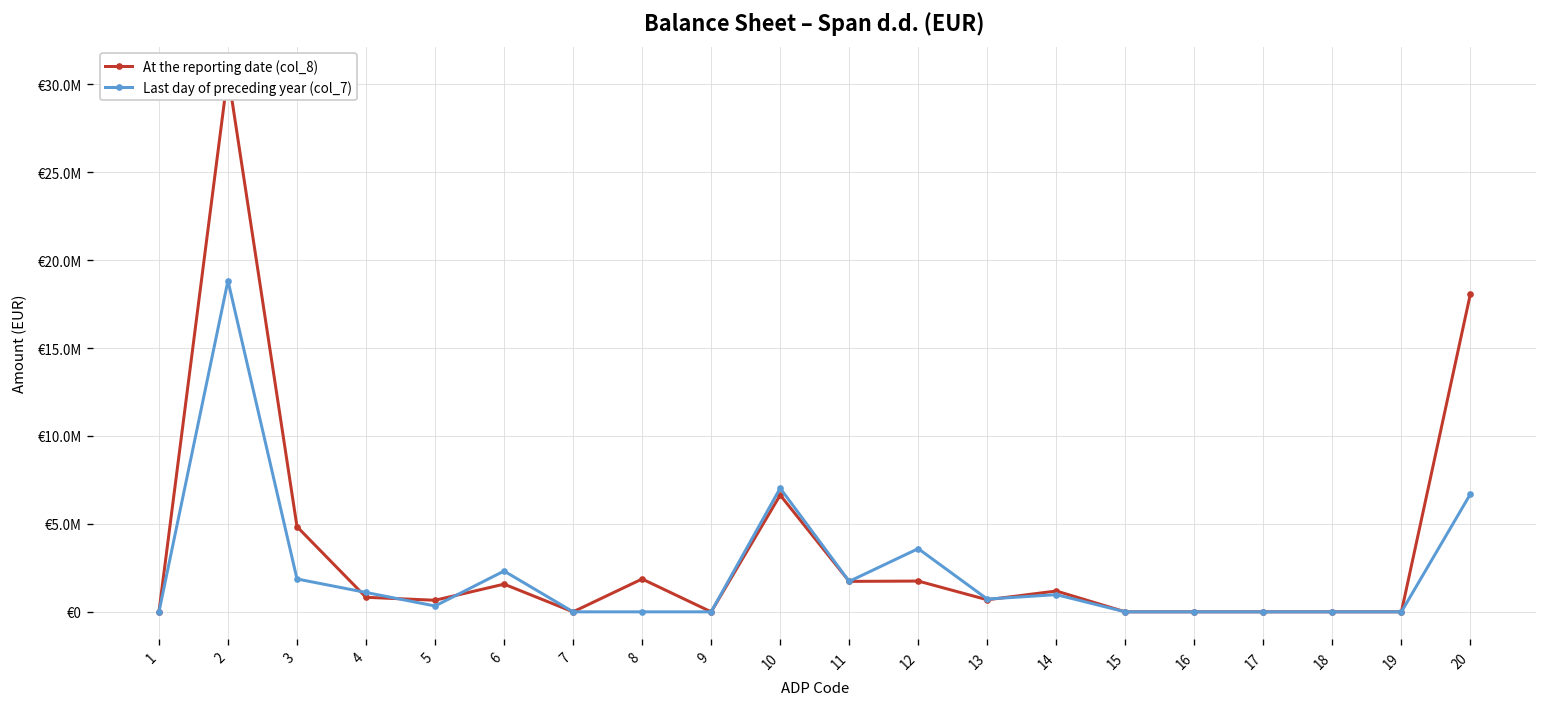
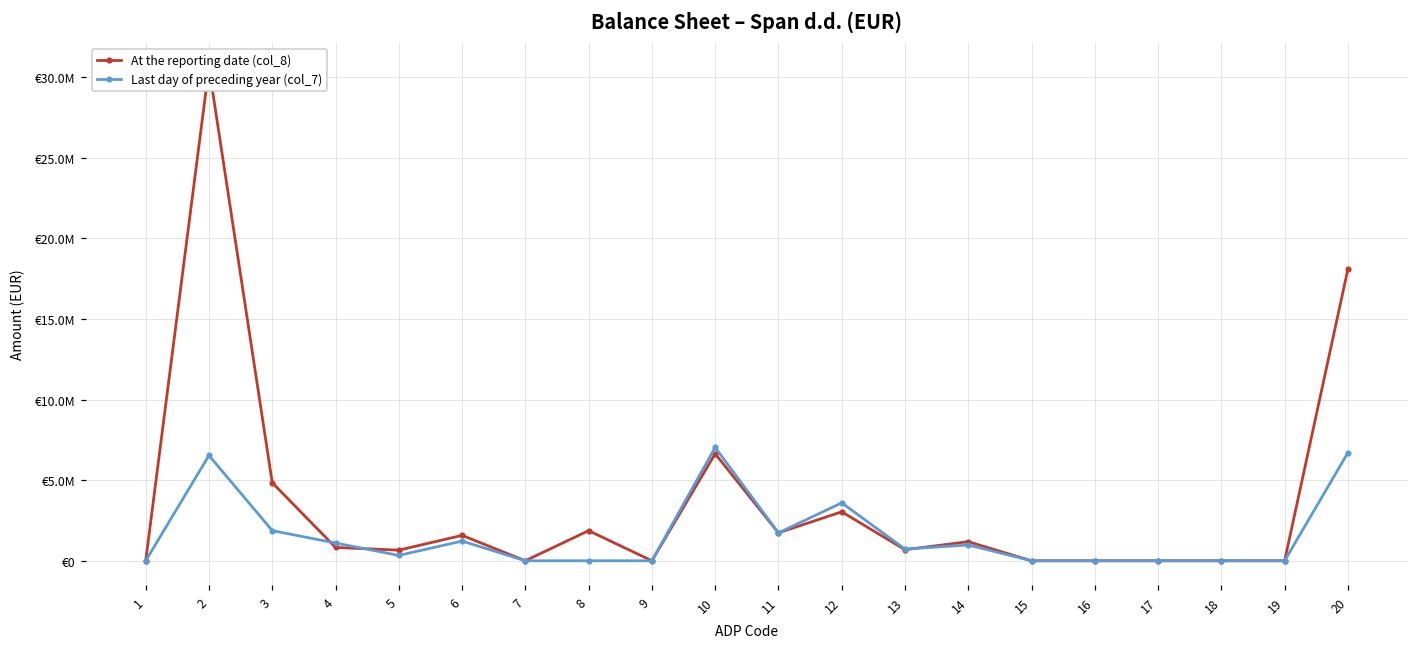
  {
    "At the reporting date (col_8)": {
      "3": "€4800000",
      "4": "€800000",
      "5": "€700000",
      "6": "€1600000",
      "8": "€1900000",
      "10": "€6600000",
-     "12": "€1800000",
+     "12": "€3000000",
      "14": "€1200000",
      "20": "€18100000"
    },
    "Last day of preceding year (col_7)": {
-     "2": "€18800000",
+     "2": "€6500000",
      "3": "€1900000",
      "4": "€1100000",
      "5": "€300000",
-     "6": "€2300000",
+     "6": "€1200000",
      "8": "€0",
      "10": "€7000000",
      "12": "€3600000",
      "14": "€1000000",
      "20": "€6700000"
    }
  }
